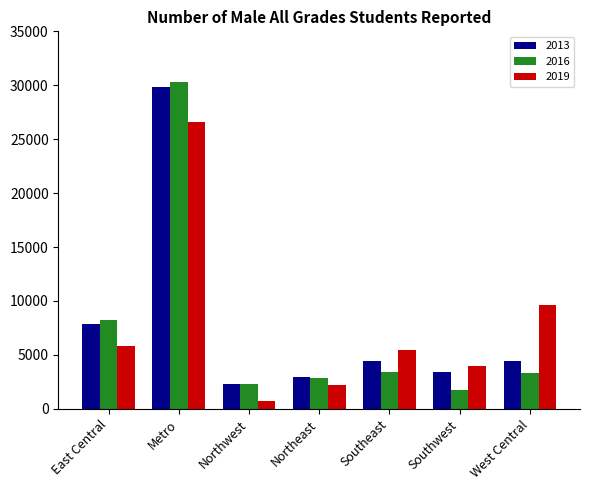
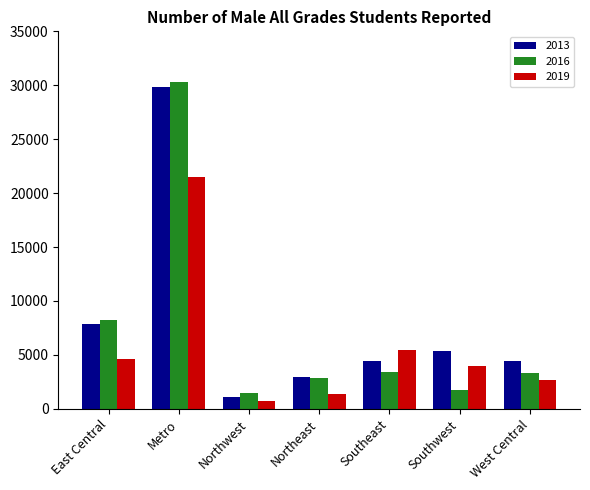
  {
    "2013": {
      "East Central": 7900,
      "Metro": 29900,
-     "Northwest": 2300,
+     "Northwest": 1100,
      "Northeast": 2900,
      "Southeast": 4400,
-     "Southwest": 3400,
+     "Southwest": 5400,
      "West Central": 4500
    },
    "2016": {
      "East Central": 8200,
      "Metro": 30300,
-     "Northwest": 2400,
+     "Northwest": 1500,
      "Northeast": 2900,
      "Southeast": 3400,
      "Southwest": 1800,
      "West Central": 3300
    },
    "2019": {
-     "East Central": 5800,
-     "Metro": 26600,
+     "East Central": 4600,
+     "Metro": 21500,
      "Northwest": 800,
-     "Northeast": 2200,
+     "Northeast": 1400,
      "Southeast": 5500,
      "Southwest": 4000,
-     "West Central": 9600
+     "West Central": 2700
    }
  }
